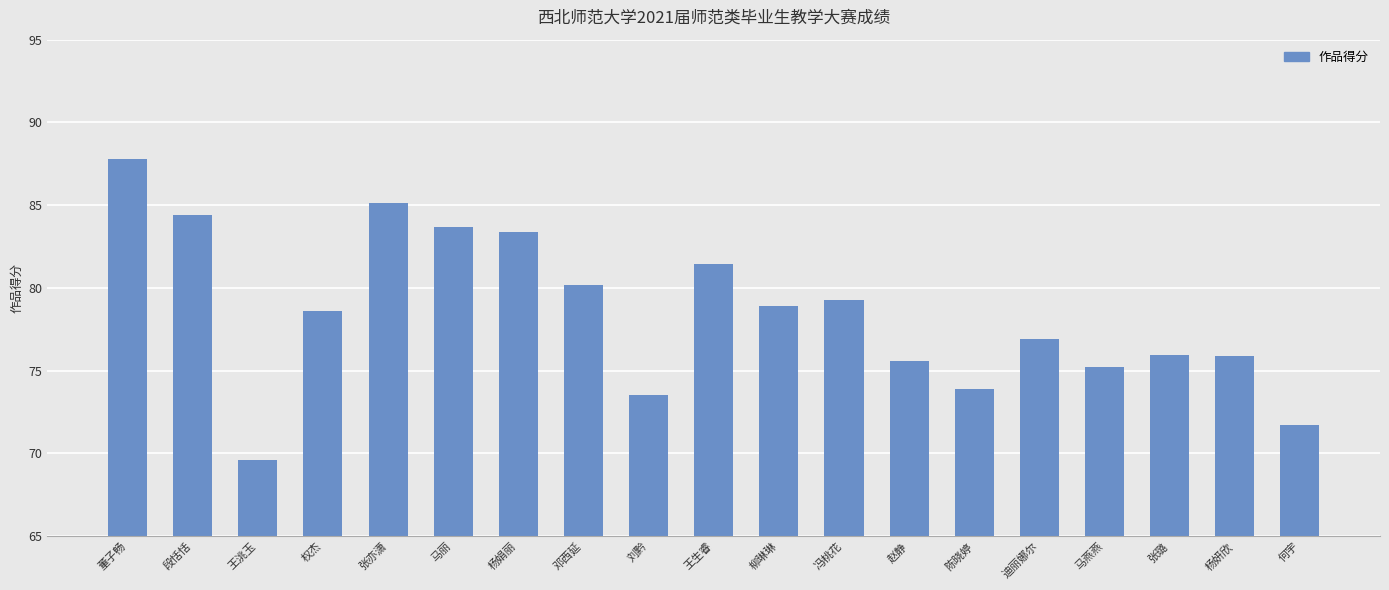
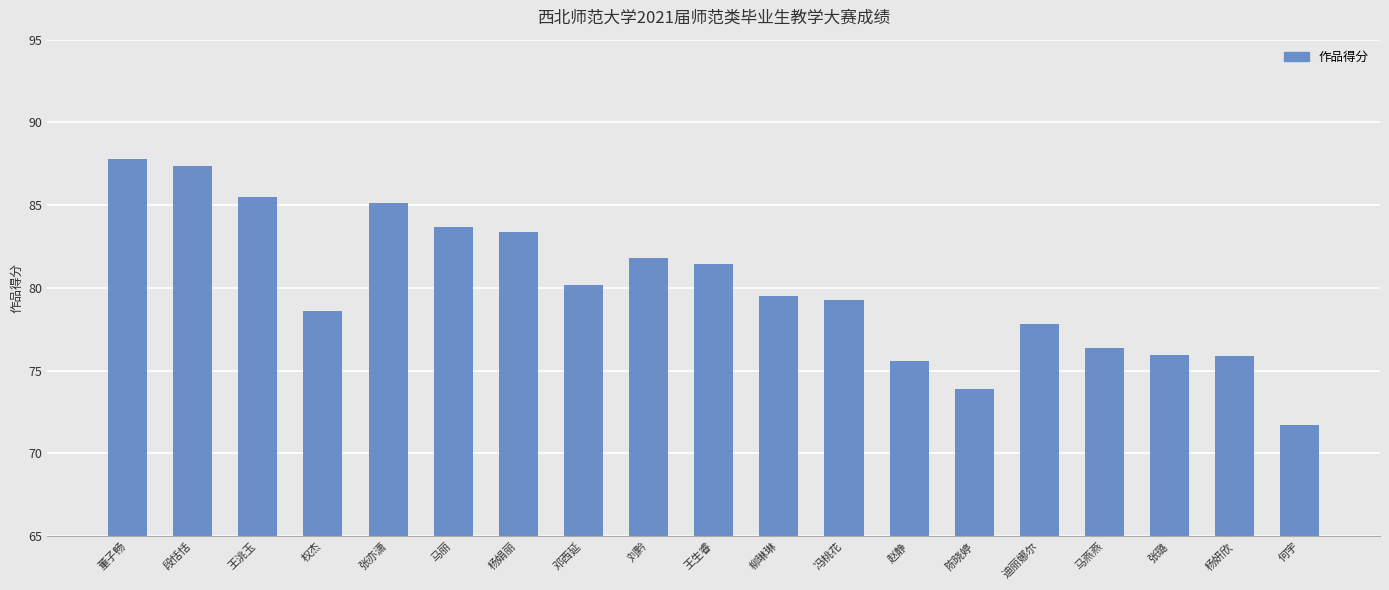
  {
    "董子畅": 87.8,
-   "段恬恬": 84.4,
-   "王洮玉": 69.6,
+   "段恬恬": 87.3,
+   "王洮玉": 85.5,
    "权杰": 78.6,
    "张亦潇": 85.1,
    "马丽": 83.7,
    "杨娟丽": 83.4,
    "邓西延": 80.2,
-   "刘黔": 73.6,
+   "刘黔": 81.8,
    "王生睿": 81.5,
-   "柳琳琳": 78.9,
+   "柳琳琳": 79.5,
    "冯桃花": 79.3,
    "赵静": 75.6,
    "陈晓婷": 73.9,
-   "迪丽娜尔": 76.9,
-   "马燕燕": 75.2,
+   "迪丽娜尔": 77.8,
+   "马燕燕": 76.4,
    "张璐": 76.0,
    "杨妍欣": 75.9,
    "何宇": 71.7
  }
